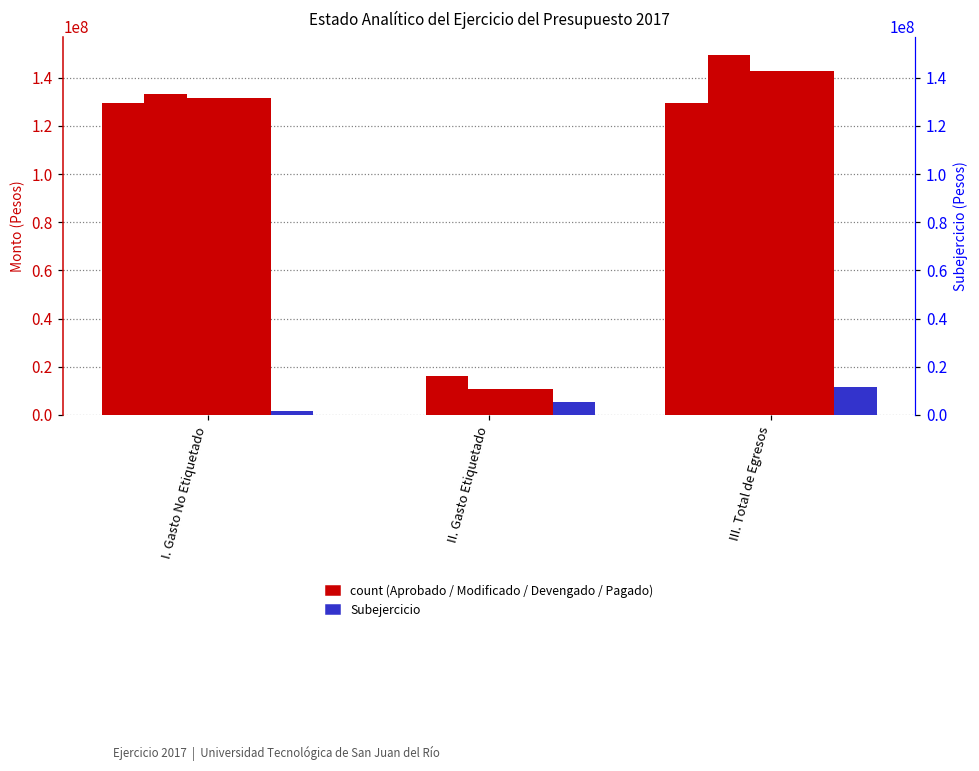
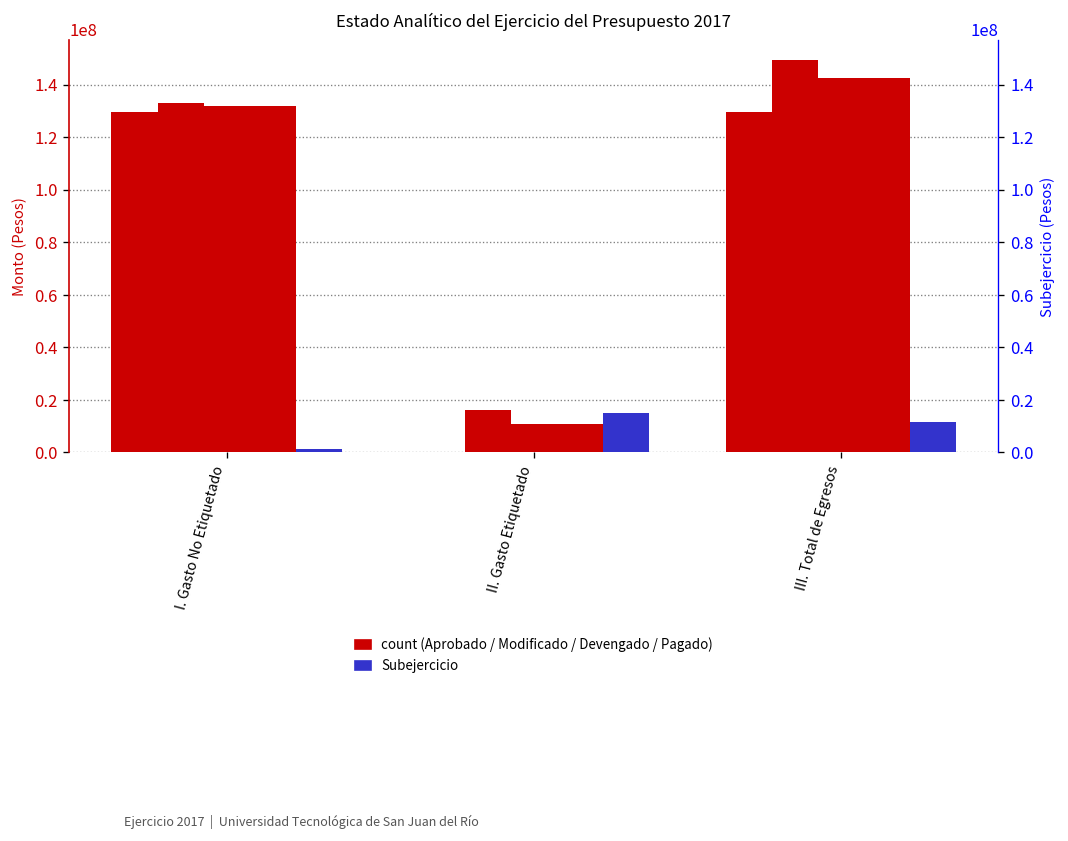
  {
    "Subejercicio": {
      "I. Gasto No Etiquetado": 1000000,
-     "II. Gasto Etiquetado": 5000000,
+     "II. Gasto Etiquetado": 15000000,
      "III. Total de Egresos": 12000000
    }
  }
